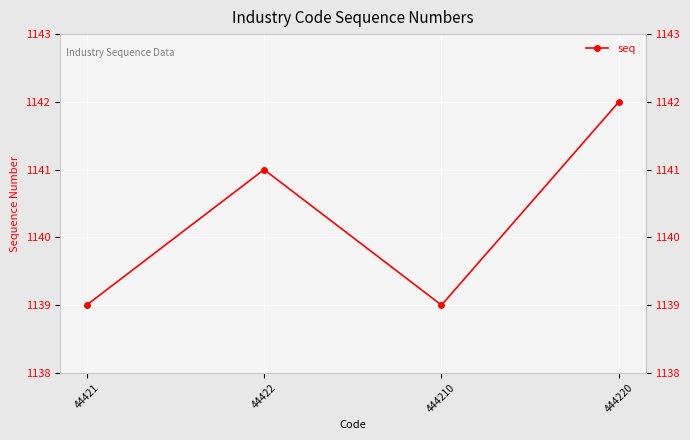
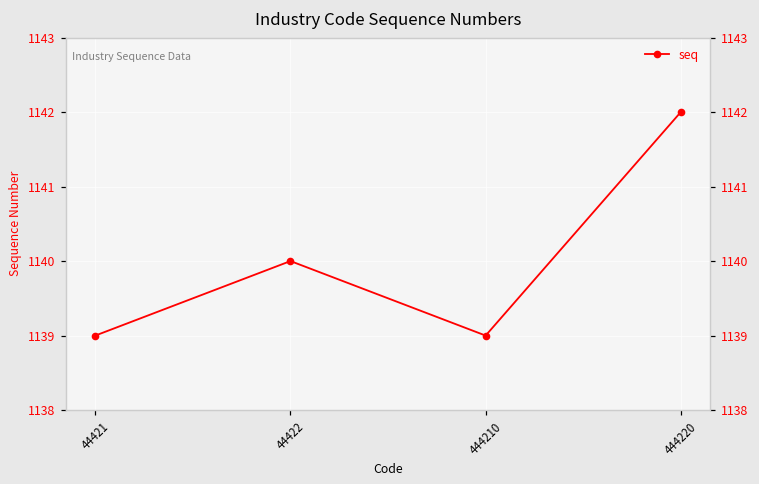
  {
    "44421": 1139,
-   "44422": 1141,
+   "44422": 1140,
    "444210": 1139,
    "444220": 1142
  }
